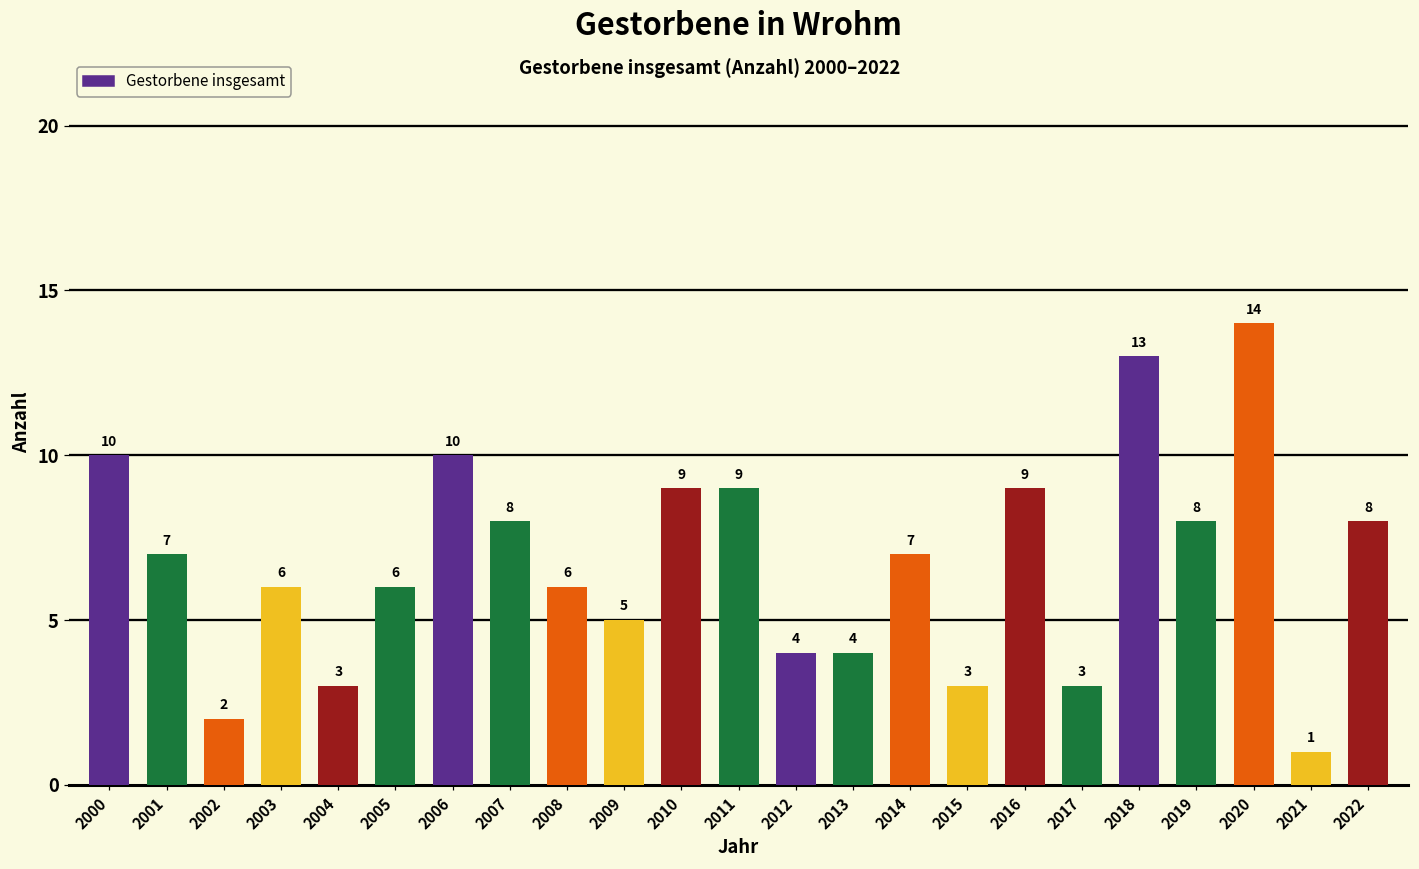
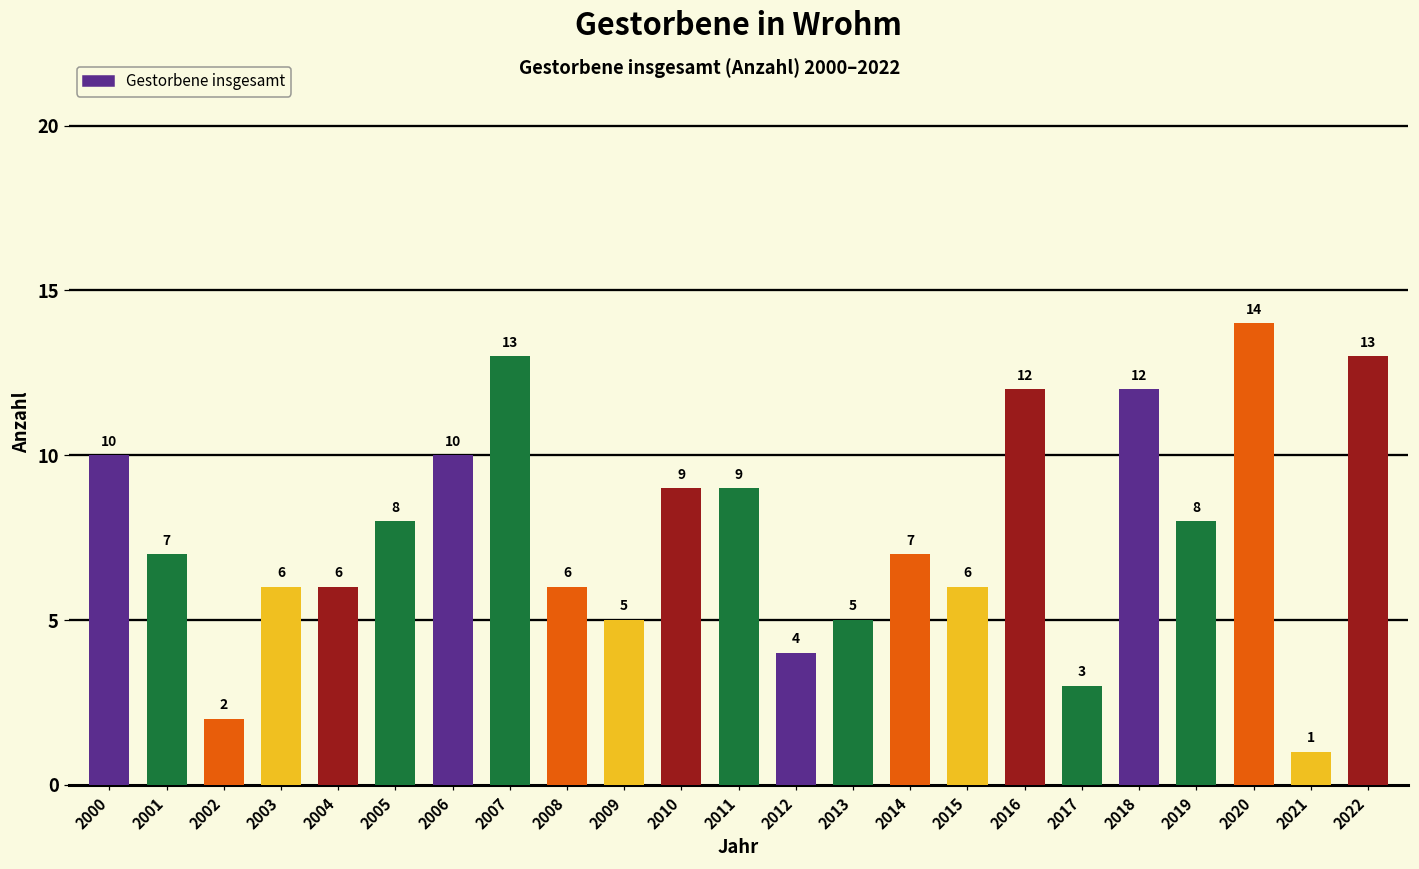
  {
    "2000": 10,
    "2001": 7,
    "2002": 2,
    "2003": 6,
-   "2004": 3,
-   "2005": 6,
+   "2004": 6,
+   "2005": 8,
    "2006": 10,
-   "2007": 8,
+   "2007": 13,
    "2008": 6,
    "2009": 5,
    "2010": 9,
    "2011": 9,
    "2012": 4,
-   "2013": 4,
+   "2013": 5,
    "2014": 7,
-   "2015": 3,
-   "2016": 9,
+   "2015": 6,
+   "2016": 12,
    "2017": 3,
-   "2018": 13,
+   "2018": 12,
    "2019": 8,
    "2020": 14,
    "2021": 1,
-   "2022": 8
+   "2022": 13
  }
